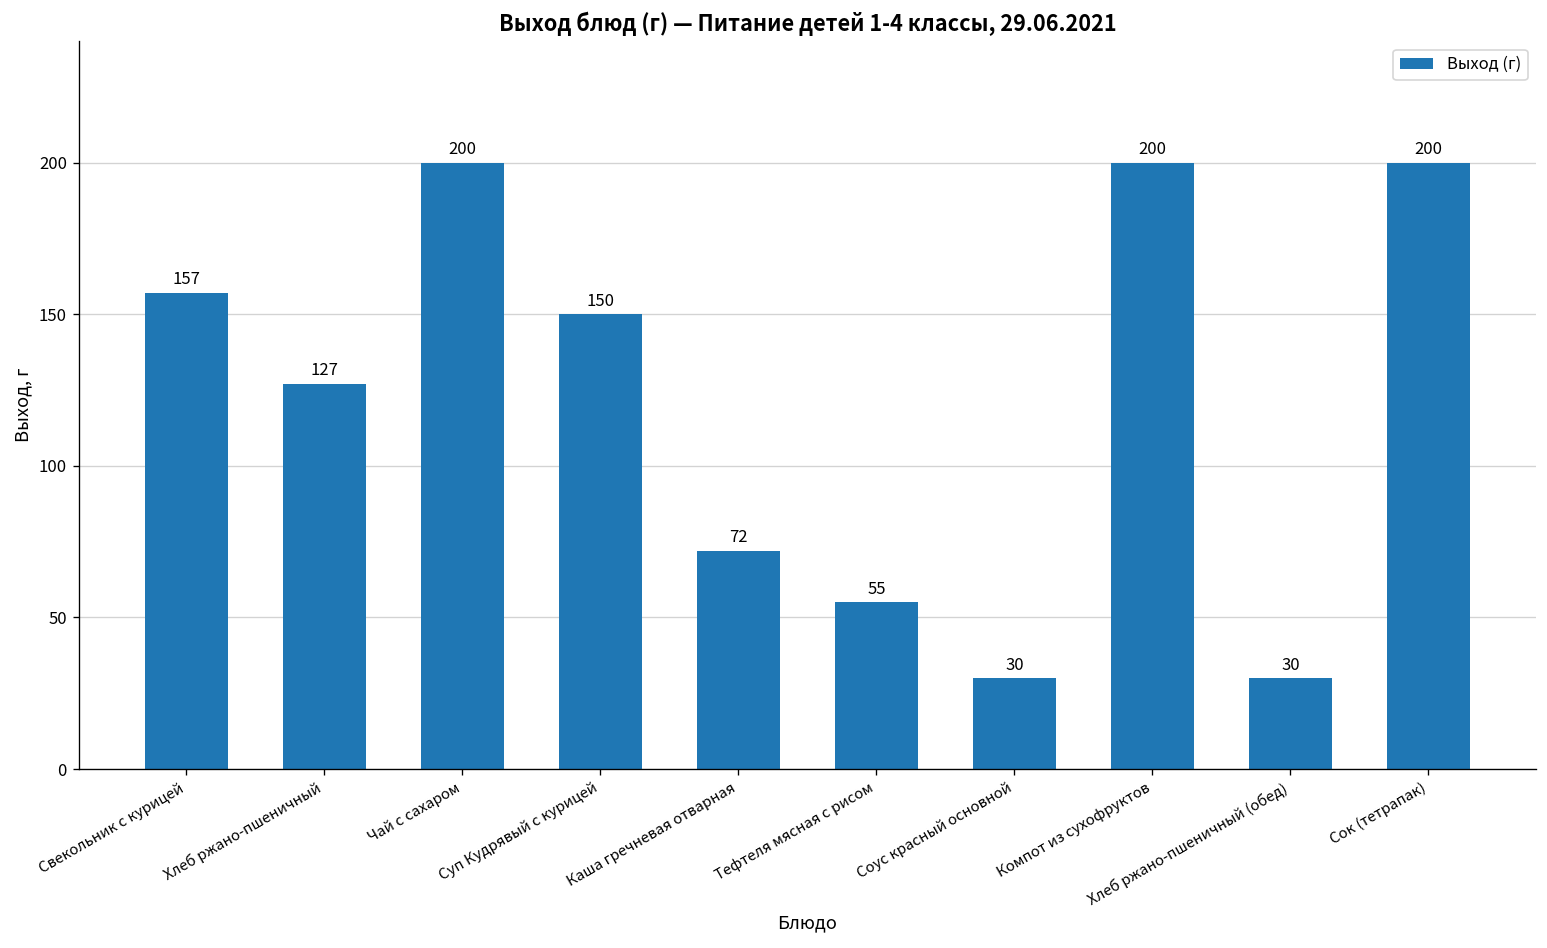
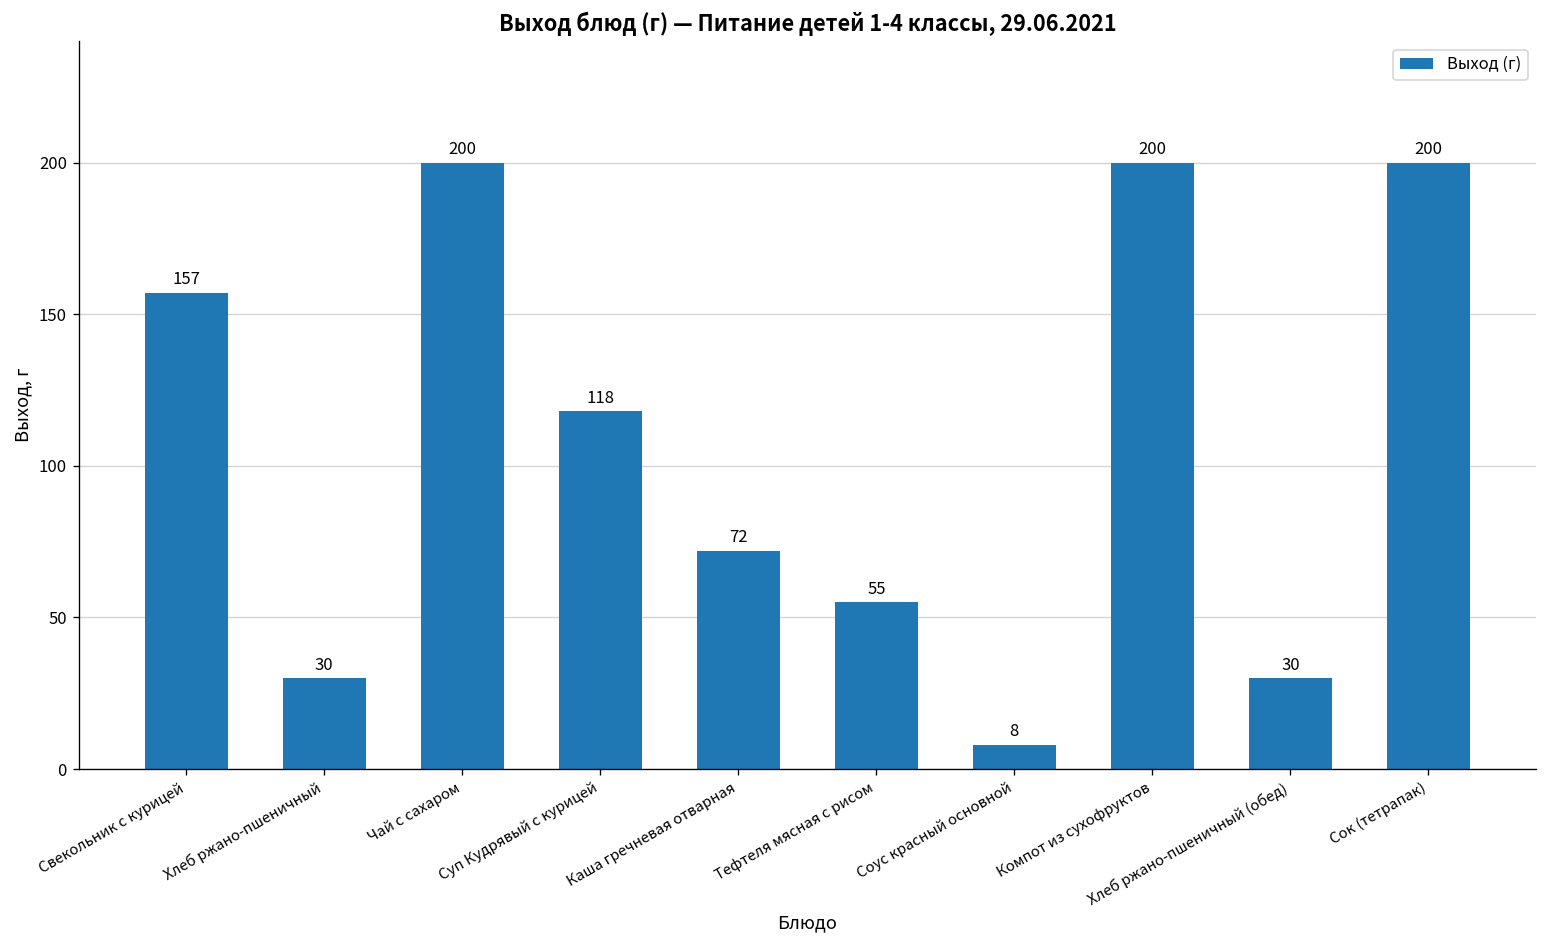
  {
    "Свекольник с курицей": 157,
-   "Хлеб ржано-пшеничный": 127,
+   "Хлеб ржано-пшеничный": 30,
    "Чай с сахаром": 200,
-   "Суп Кудрявый с курицей": 150,
+   "Суп Кудрявый с курицей": 118,
    "Каша гречневая отварная": 72,
    "Тефтеля мясная с рисом": 55,
-   "Соус красный основной": 30,
+   "Соус красный основной": 8,
    "Компот из сухофруктов": 200,
    "Хлеб ржано-пшеничный (обед)": 30,
    "Сок (тетрапак)": 200
  }
